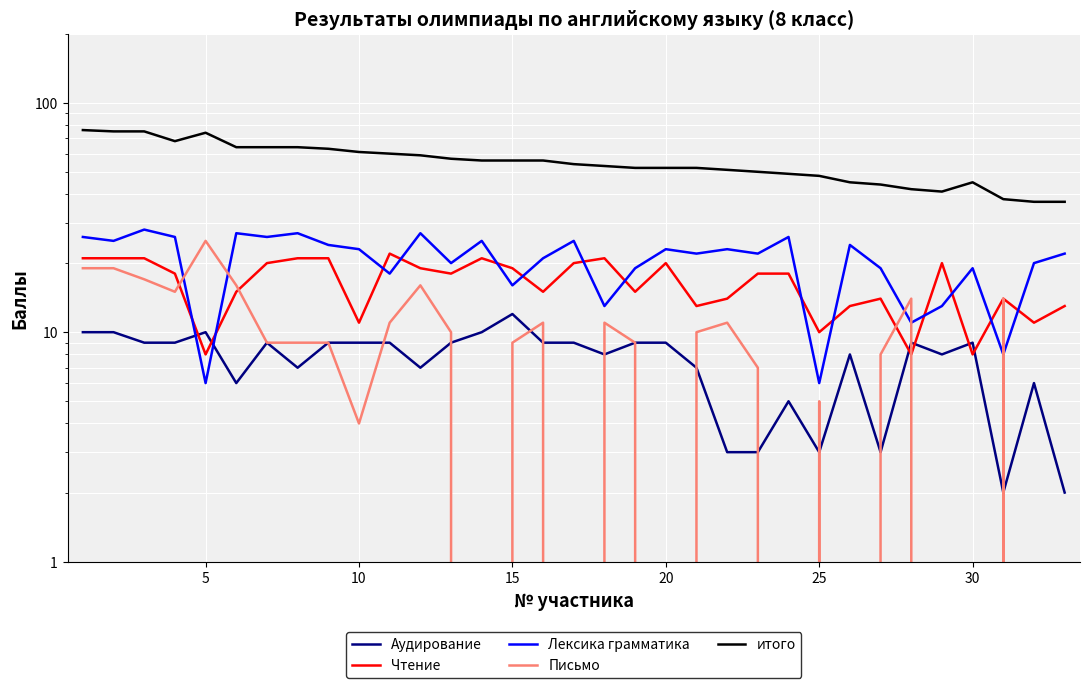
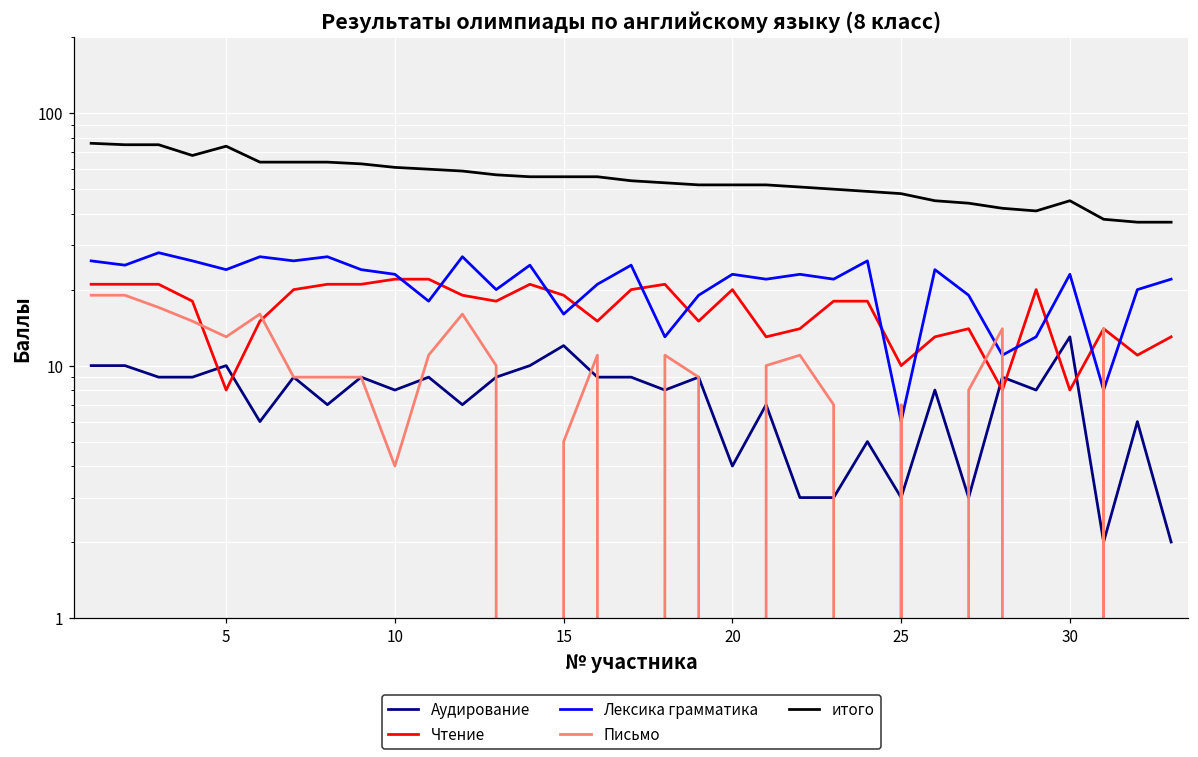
  {
    "Аудирование": {
      "5": 10,
-     "10": 9,
+     "10": 8,
      "15": 12,
-     "20": 9,
+     "20": 4,
      "25": 3,
-     "30": 9
+     "30": 13
    },
    "Чтение": {
      "5": 8,
-     "10": 11,
+     "10": 22,
      "15": 19,
      "20": 20,
      "25": 10,
      "30": 8
    },
    "Лексика грамматика": {
-     "5": 6,
+     "5": 24,
      "10": 23,
      "15": 16,
      "20": 23,
      "25": 6,
-     "30": 19
+     "30": 23
    },
    "Письмо": {
-     "5": 25,
+     "5": 13,
      "10": 4,
-     "15": 9,
-     "25": 5
+     "15": 5,
+     "25": 7
    },
    "итого": {
      "5": 74,
      "10": 61,
      "15": 56,
      "20": 52,
      "25": 48,
      "30": 45
    }
  }
